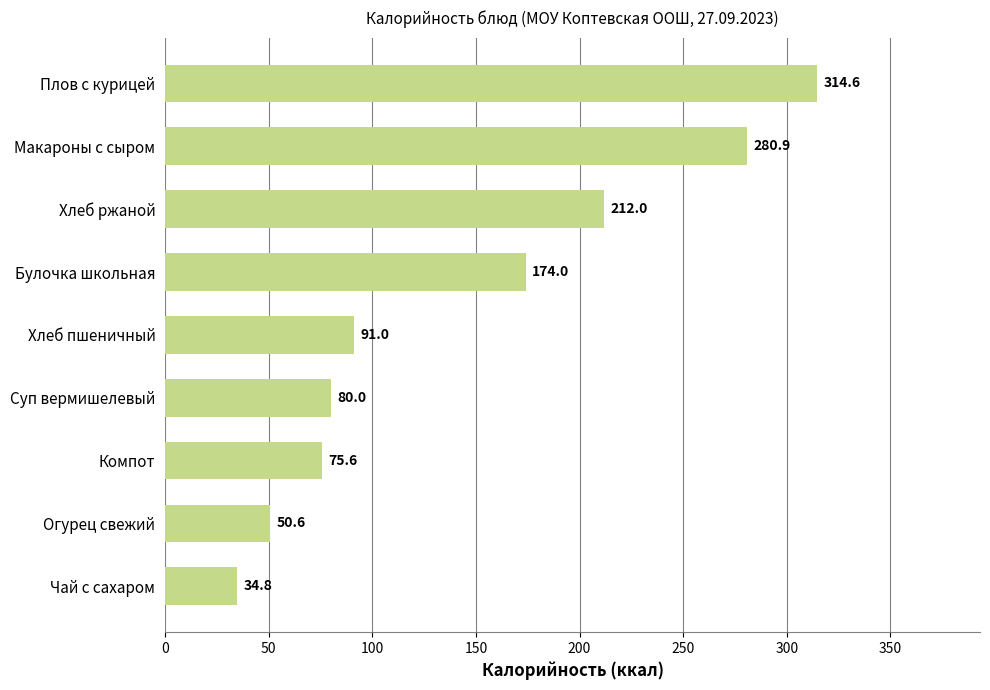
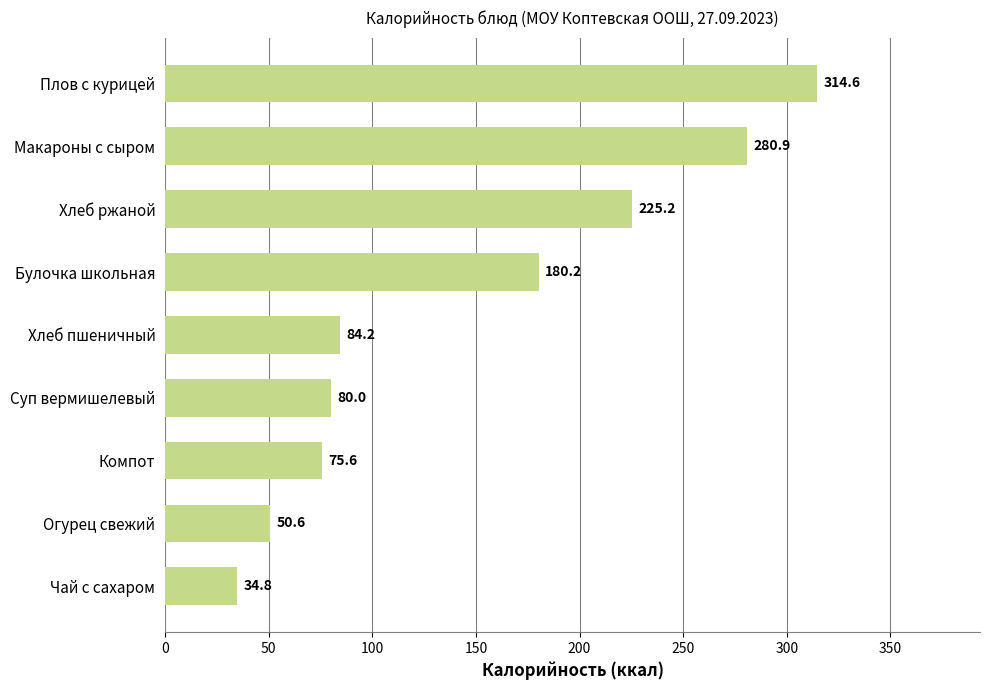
  {
    "Плов с курицей": 314.6,
    "Макароны с сыром": 280.9,
-   "Хлеб ржаной": 212.0,
-   "Булочка школьная": 174.0,
-   "Хлеб пшеничный": 91.0,
+   "Хлеб ржаной": 225.2,
+   "Булочка школьная": 180.2,
+   "Хлеб пшеничный": 84.2,
    "Суп вермишелевый": 80.0,
    "Компот": 75.6,
    "Огурец свежий": 50.6,
    "Чай с сахаром": 34.8
  }
